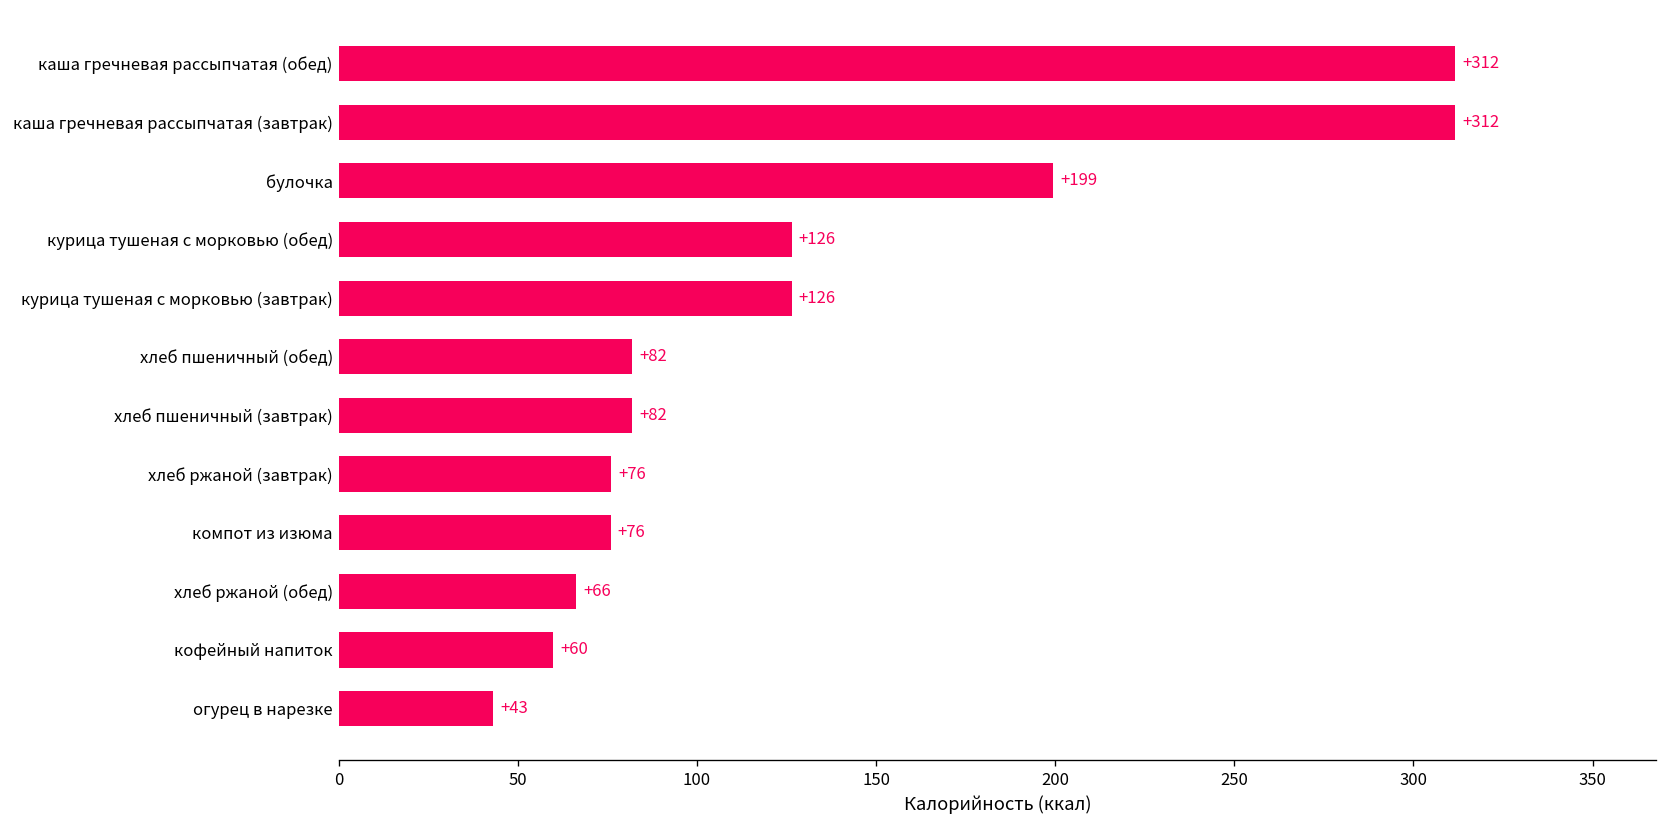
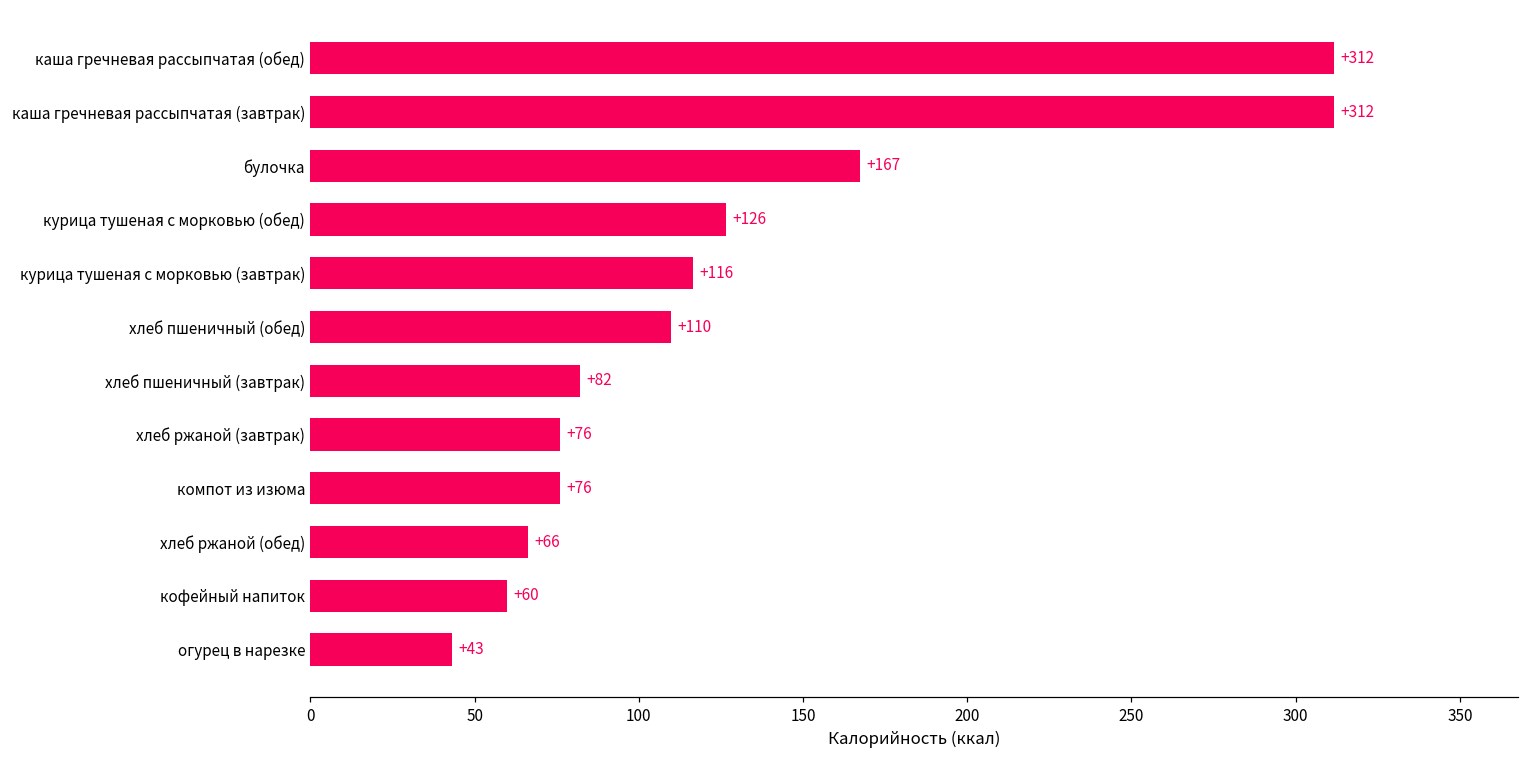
  {
    "каша гречневая рассыпчатая (обед)": "+312",
    "каша гречневая рассыпчатая (завтрак)": "+312",
-   "булочка": "+199",
+   "булочка": "+167",
    "курица тушеная с морковью (обед)": "+126",
-   "курица тушеная с морковью (завтрак)": "+126",
-   "хлеб пшеничный (обед)": "+82",
+   "курица тушеная с морковью (завтрак)": "+116",
+   "хлеб пшеничный (обед)": "+110",
    "хлеб пшеничный (завтрак)": "+82",
    "хлеб ржаной (завтрак)": "+76",
    "компот из изюма": "+76",
    "хлеб ржаной (обед)": "+66",
    "кофейный напиток": "+60",
    "огурец в нарезке": "+43"
  }
